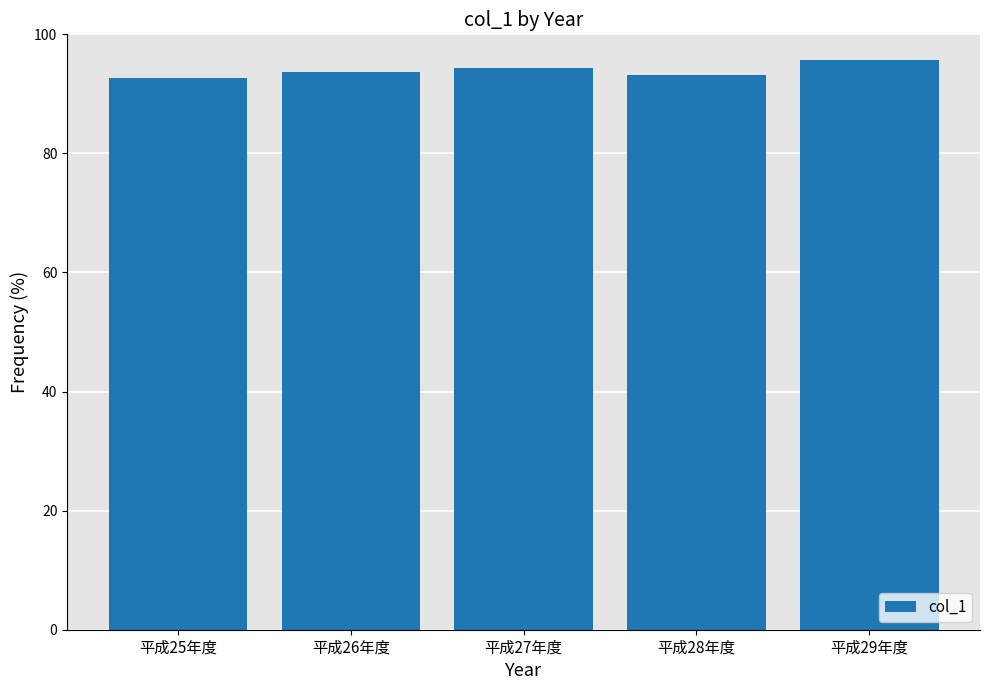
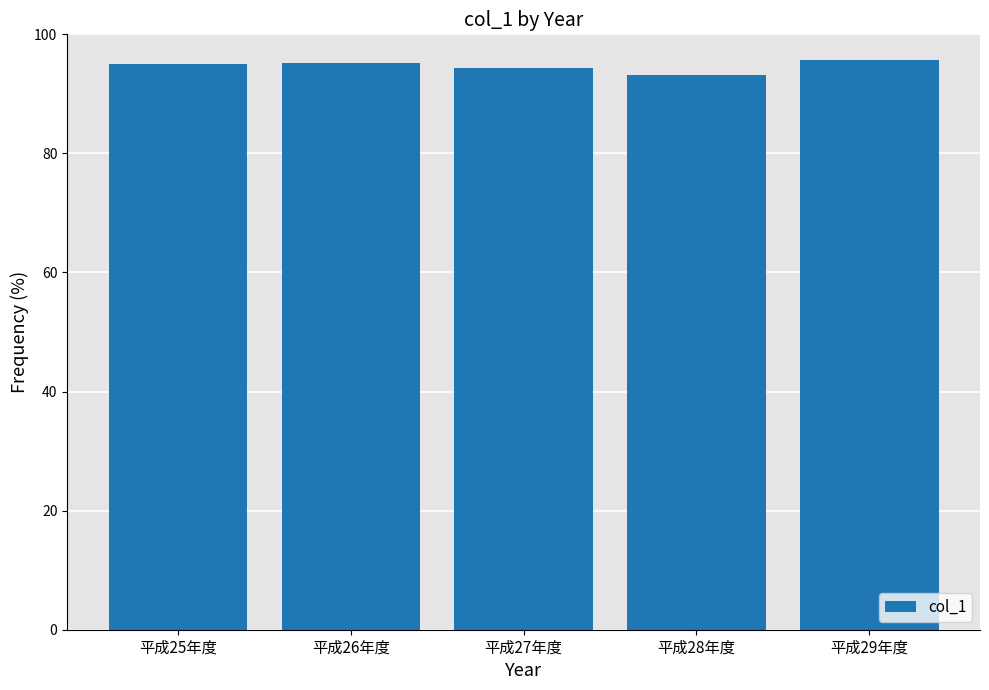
  {
-   "平成25年度": 93,
-   "平成26年度": 94,
+   "平成25年度": 95,
+   "平成26年度": 95,
    "平成27年度": 94,
    "平成28年度": 93,
    "平成29年度": 96
  }
